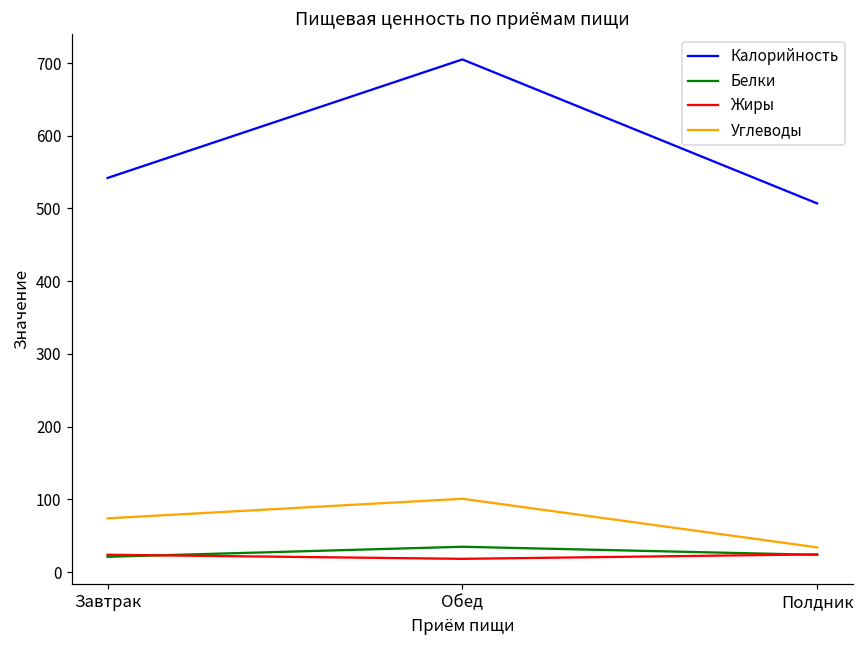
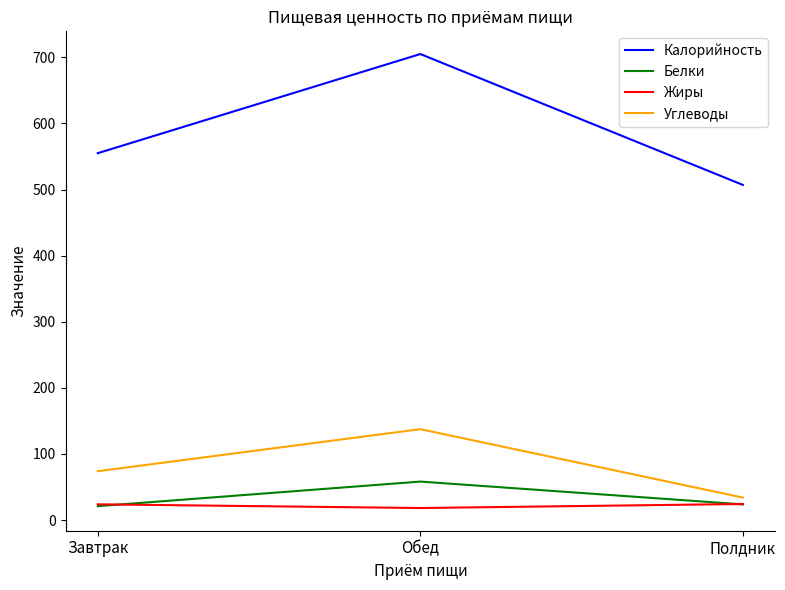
  {
    "Калорийность": {
-     "Завтрак": 540,
+     "Завтрак": 560,
      "Обед": 710,
      "Полдник": 510
    },
    "Белки": {
-     "Обед": 30
+     "Обед": 60
    },
    "Жиры": {
      "Обед": 20
    },
    "Углеводы": {
      "Завтрак": 70,
-     "Обед": 100,
+     "Обед": 140,
      "Полдник": 30
    }
  }
